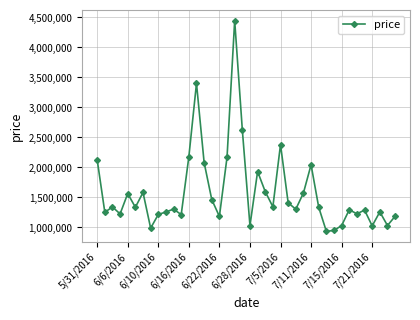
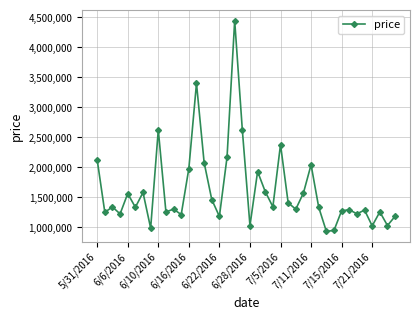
  {
    "5/31/2016": "2,100,000",
    "6/6/2016": "1,600,000",
-   "6/10/2016": "1,200,000",
-   "6/16/2016": "2,200,000",
+   "6/10/2016": "2,600,000",
+   "6/16/2016": "2,000,000",
    "6/22/2016": "1,200,000",
    "6/28/2016": "1,000,000",
    "7/5/2016": "2,400,000",
    "7/11/2016": "2,000,000",
-   "7/15/2016": "1,000,000",
+   "7/15/2016": "1,300,000",
    "7/21/2016": "1,000,000"
  }
